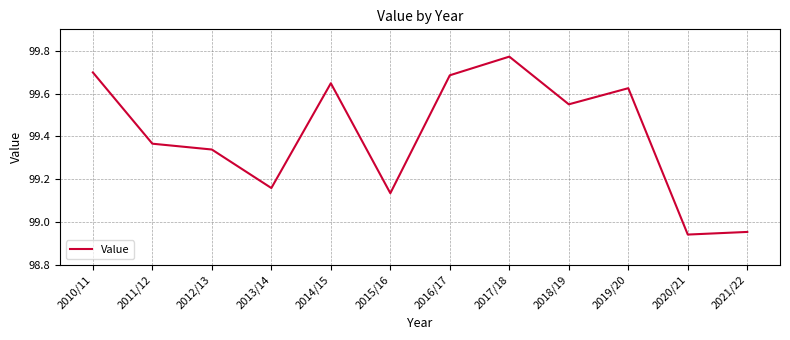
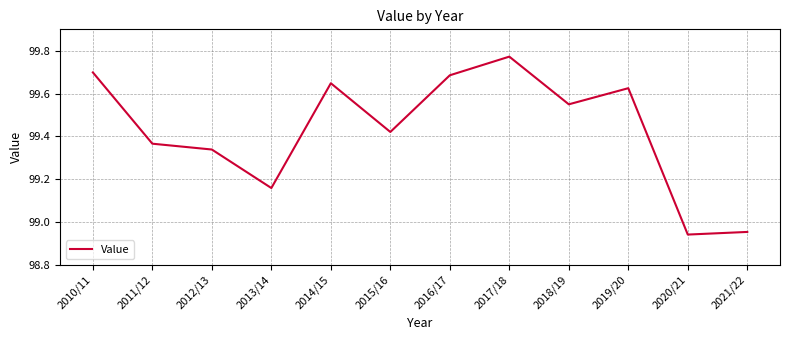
  {
    "2010/11": 99.70,
    "2011/12": 99.37,
    "2012/13": 99.34,
    "2013/14": 99.16,
    "2014/15": 99.65,
-   "2015/16": 99.13,
+   "2015/16": 99.42,
    "2016/17": 99.69,
    "2017/18": 99.77,
    "2018/19": 99.55,
    "2019/20": 99.63,
    "2020/21": 98.94,
    "2021/22": 98.95
  }
